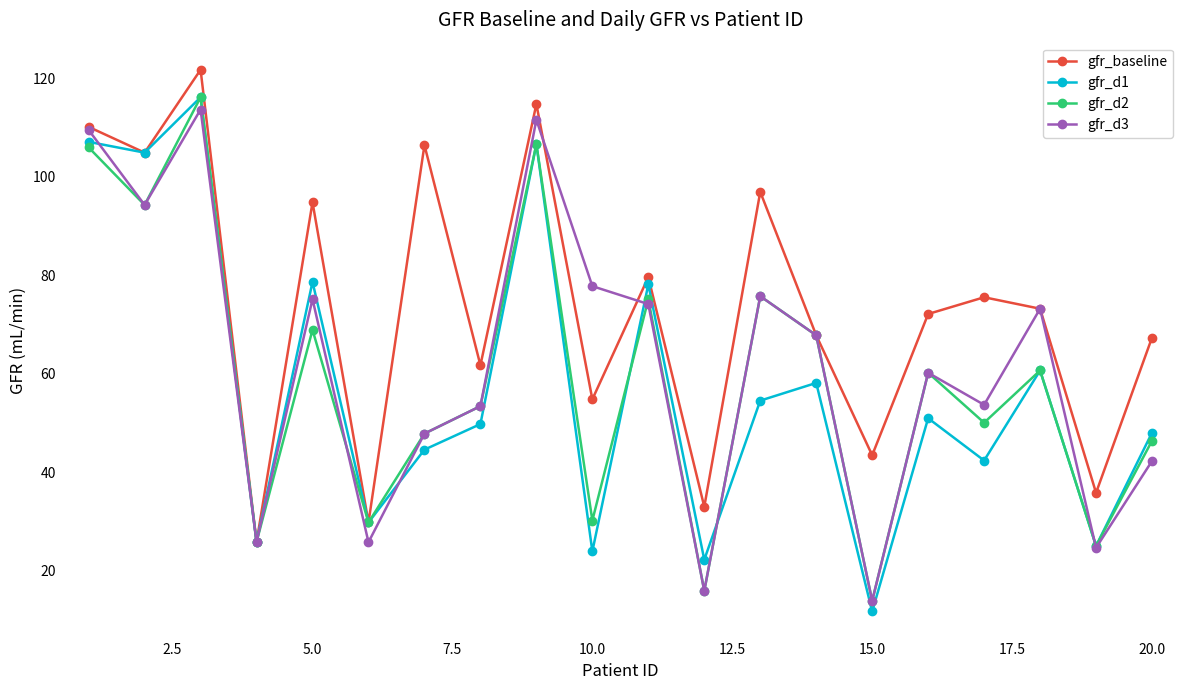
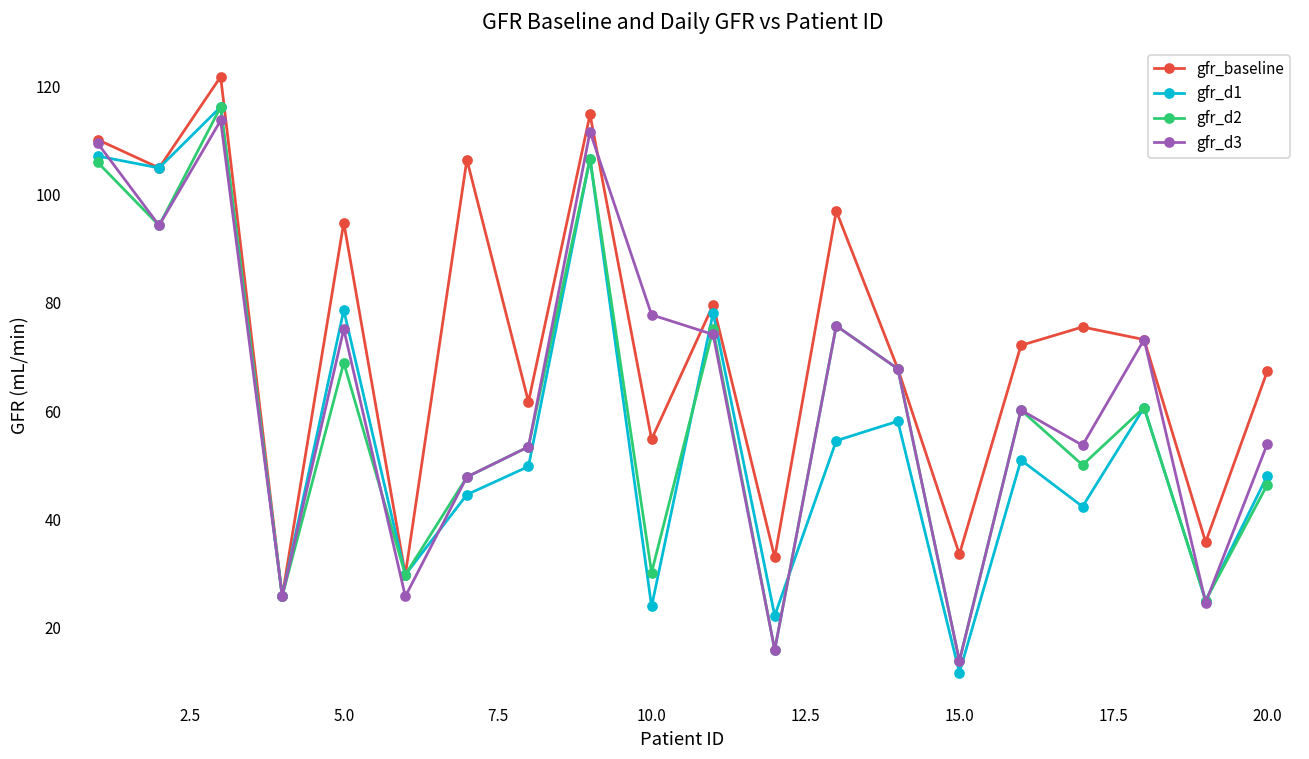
  {
    "gfr_baseline": {
      "5.0": 95,
      "10.0": 55,
-     "15.0": 43,
+     "15.0": 34,
      "20.0": 67
    },
    "gfr_d1": {
      "5.0": 79,
      "10.0": 24,
      "15.0": 12,
      "20.0": 48
    },
    "gfr_d2": {
      "5.0": 69,
      "10.0": 30,
      "20.0": 46
    },
    "gfr_d3": {
      "5.0": 75,
      "10.0": 78,
-     "20.0": 42
+     "20.0": 54
    }
  }
